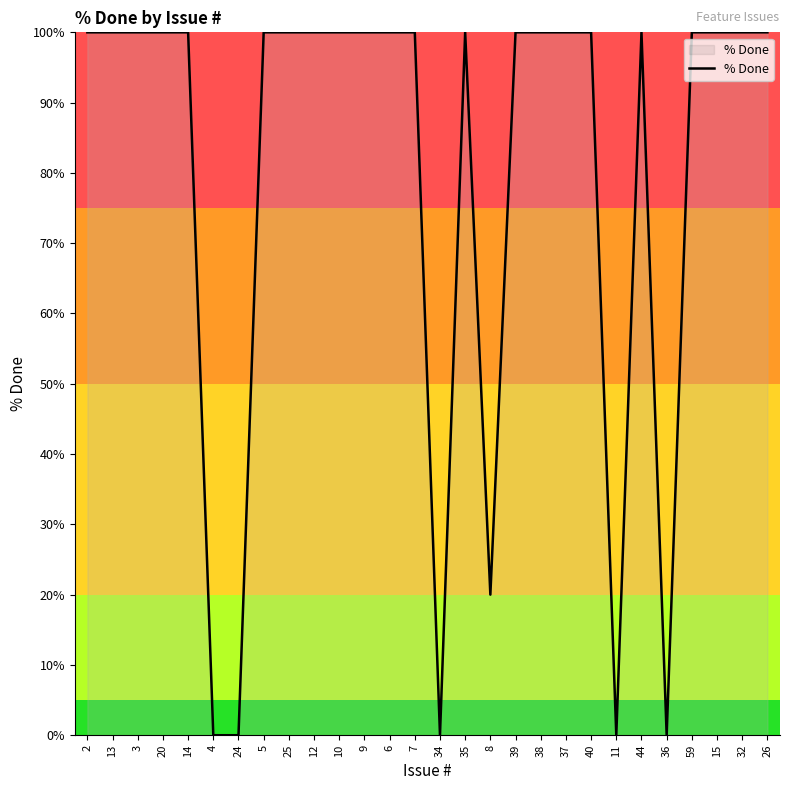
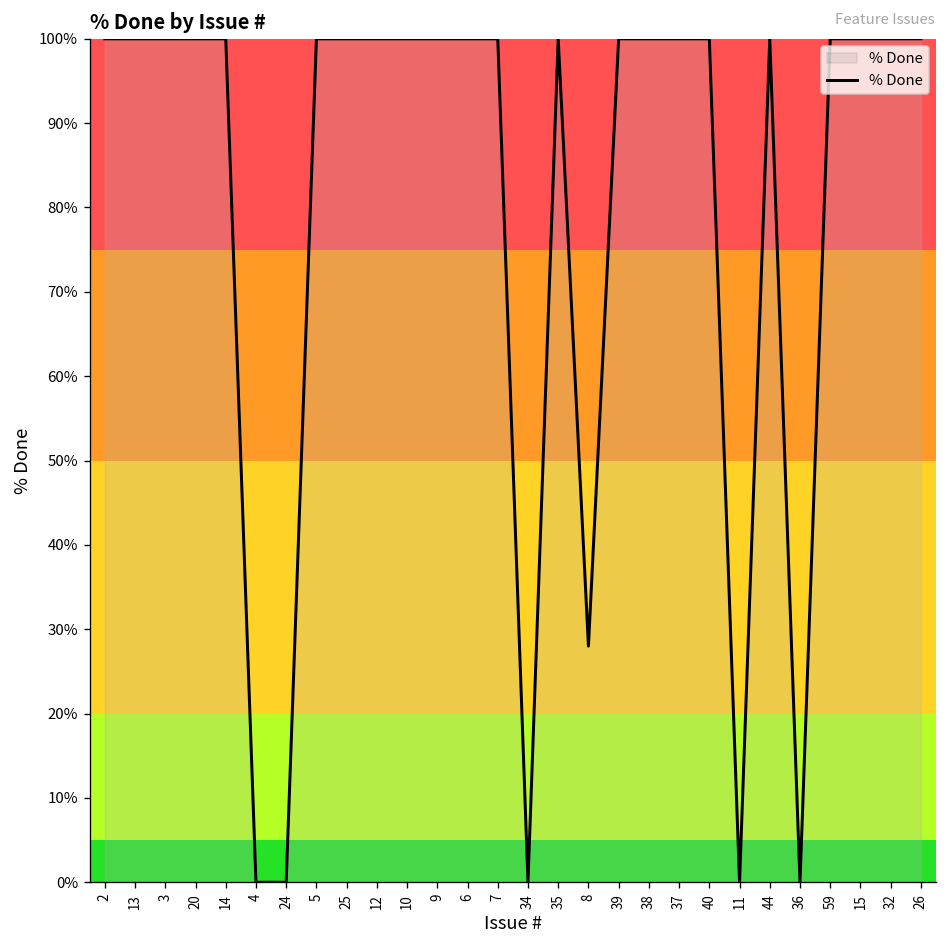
  {
    "2": "100%",
    "13": "100%",
    "3": "100%",
    "20": "100%",
    "14": "100%",
    "4": "0%",
    "24": "0%",
    "5": "100%",
    "25": "100%",
    "12": "100%",
    "10": "100%",
    "9": "100%",
    "6": "100%",
    "7": "100%",
    "34": "0%",
    "35": "100%",
-   "8": "20%",
+   "8": "28%",
    "39": "100%",
    "38": "100%",
    "37": "100%",
    "40": "100%",
    "11": "0%",
    "44": "100%",
    "36": "0%",
    "59": "100%",
    "15": "100%",
    "32": "100%",
    "26": "100%"
  }
